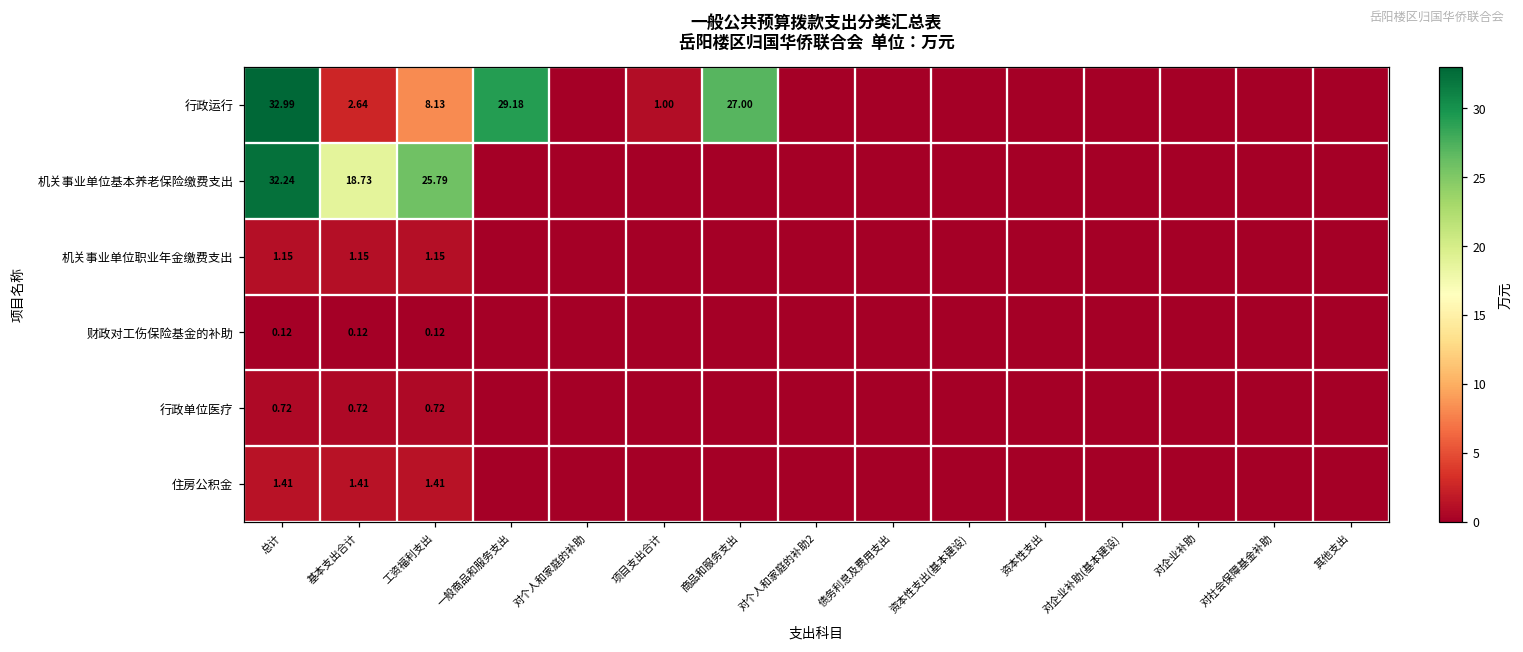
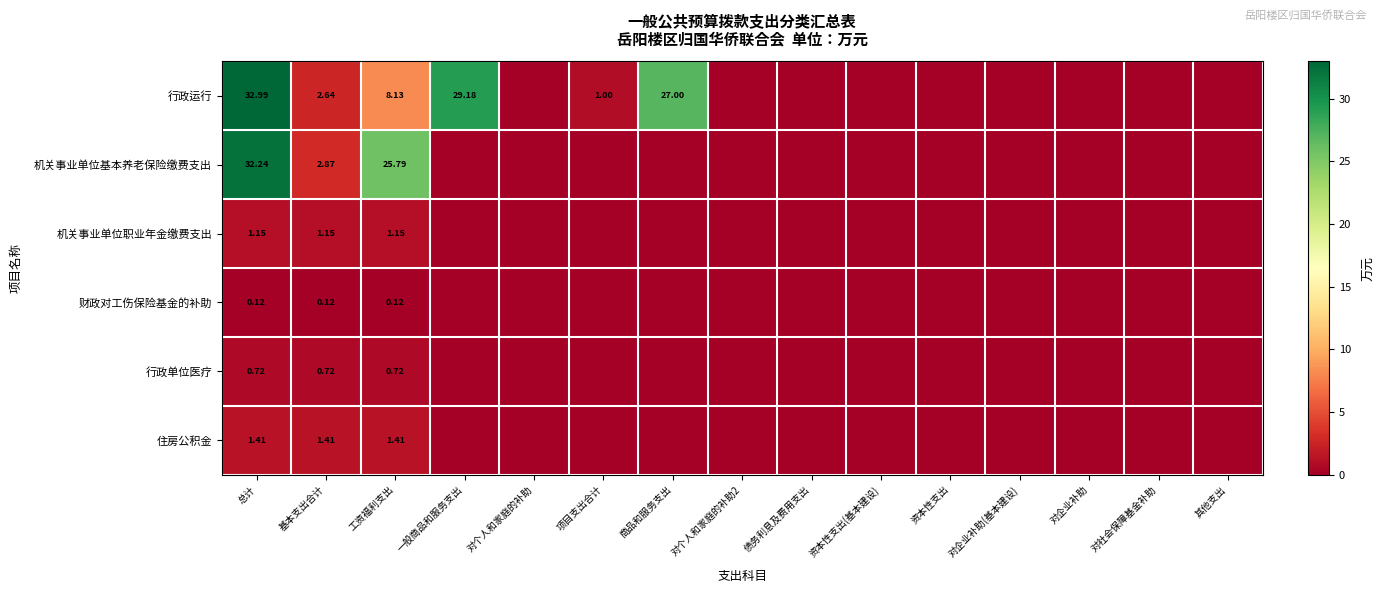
  {
    "行政运行": {
      "总计": 32.99,
      "基本支出合计": 2.64,
      "工资福利支出": 8.13,
      "一般商品和服务支出": 29.18,
      "项目支出合计": 1.00,
      "商品和服务支出": 27.00
    },
    "机关事业单位基本养老保险缴费支出": {
      "总计": 32.24,
-     "基本支出合计": 18.73,
+     "基本支出合计": 2.87,
      "工资福利支出": 25.79
    },
    "机关事业单位职业年金缴费支出": {
      "总计": 1.15,
      "基本支出合计": 1.15,
      "工资福利支出": 1.15
    },
    "财政对工伤保险基金的补助": {
      "总计": 0.12,
      "基本支出合计": 0.12,
      "工资福利支出": 0.12
    },
    "行政单位医疗": {
      "总计": 0.72,
      "基本支出合计": 0.72,
      "工资福利支出": 0.72
    },
    "住房公积金": {
      "总计": 1.41,
      "基本支出合计": 1.41,
      "工资福利支出": 1.41
    }
  }
